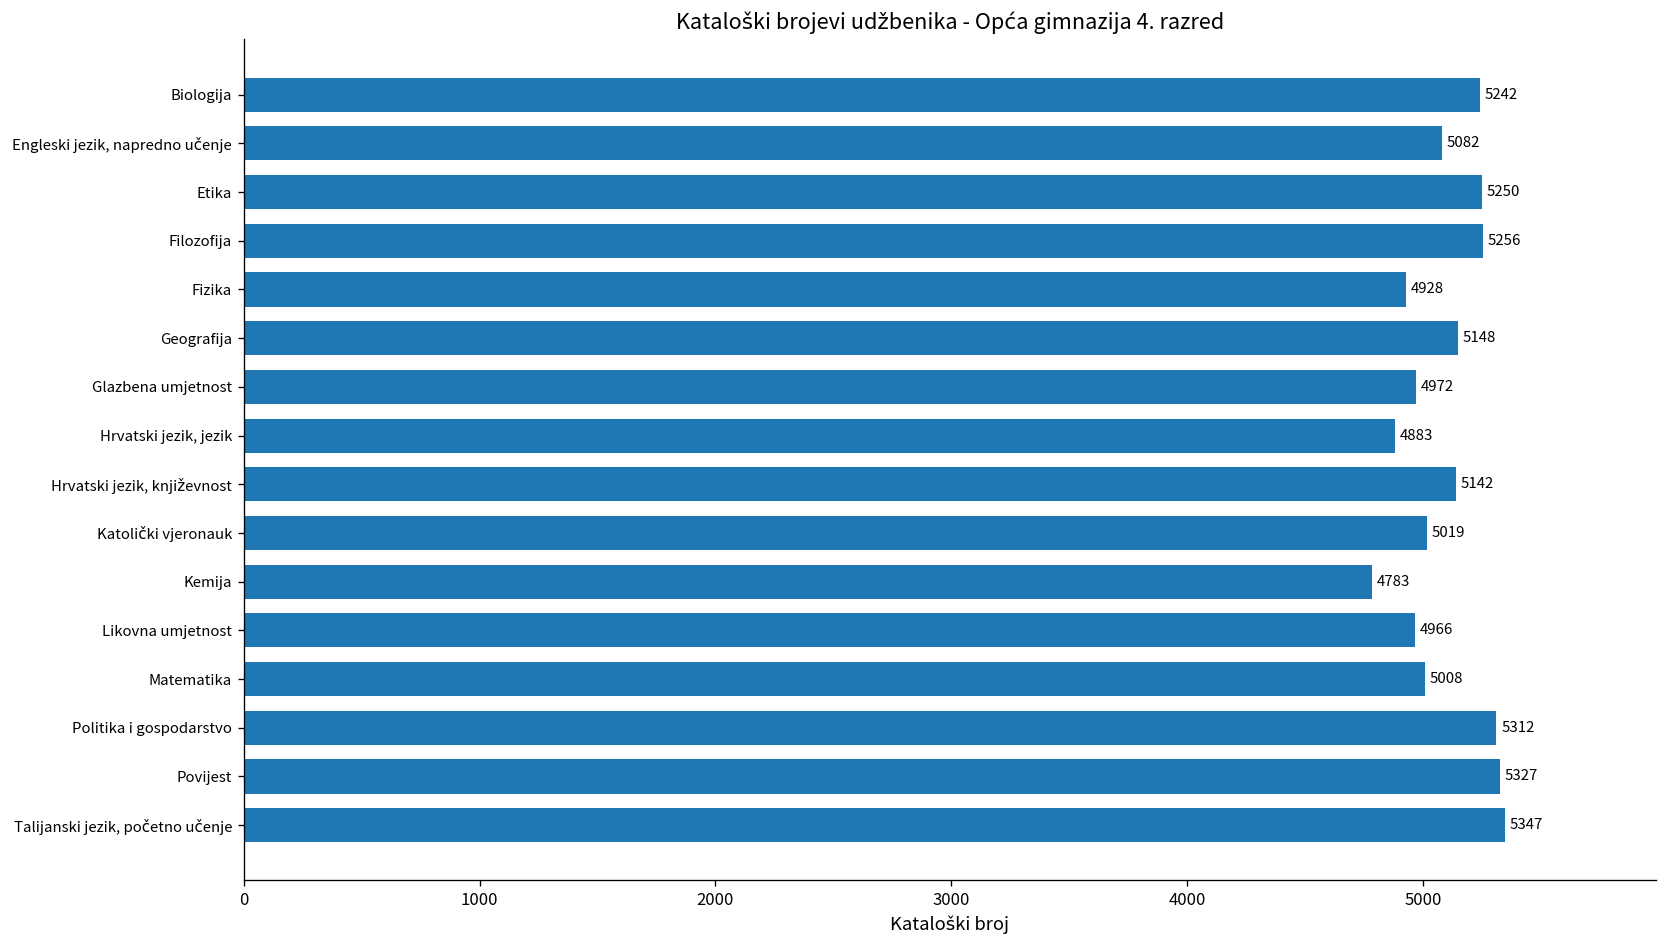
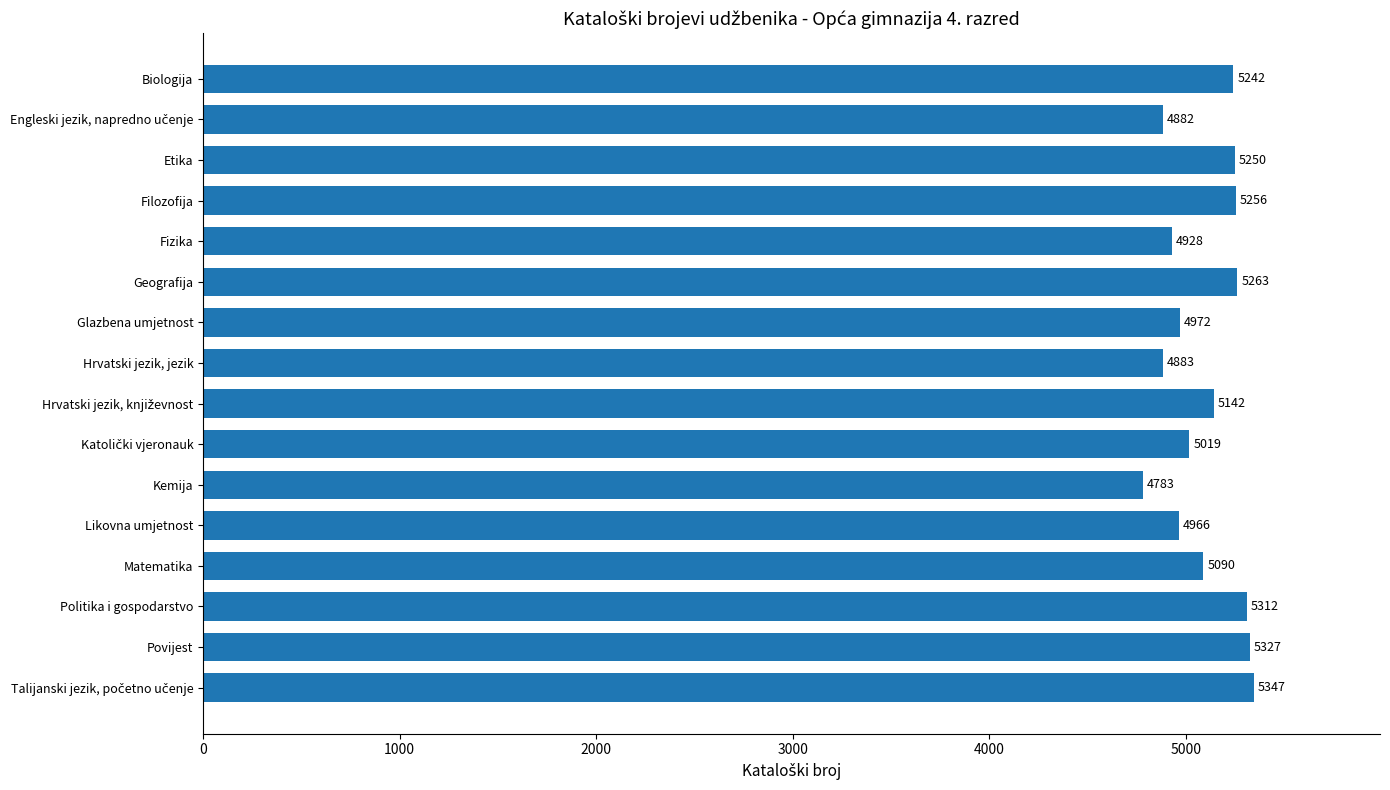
  {
    "Biologija": 5242,
-   "Engleski jezik, napredno učenje": 5082,
+   "Engleski jezik, napredno učenje": 4882,
    "Etika": 5250,
    "Filozofija": 5256,
    "Fizika": 4928,
-   "Geografija": 5148,
+   "Geografija": 5263,
    "Glazbena umjetnost": 4972,
    "Hrvatski jezik, jezik": 4883,
    "Hrvatski jezik, književnost": 5142,
    "Katolički vjeronauk": 5019,
    "Kemija": 4783,
    "Likovna umjetnost": 4966,
-   "Matematika": 5008,
+   "Matematika": 5090,
    "Politika i gospodarstvo": 5312,
    "Povijest": 5327,
    "Talijanski jezik, početno učenje": 5347
  }
